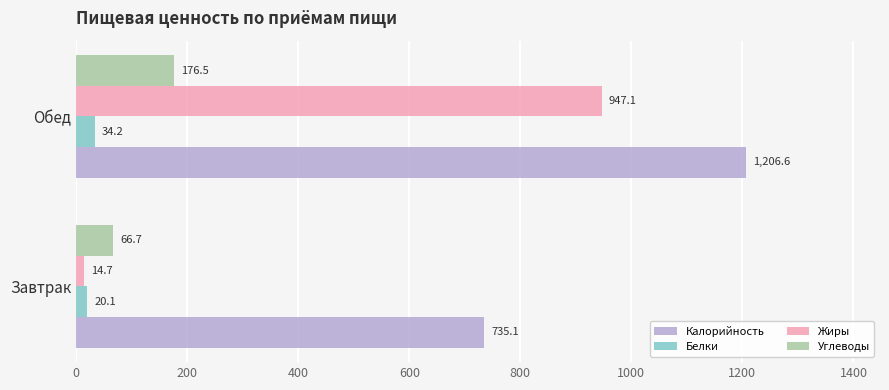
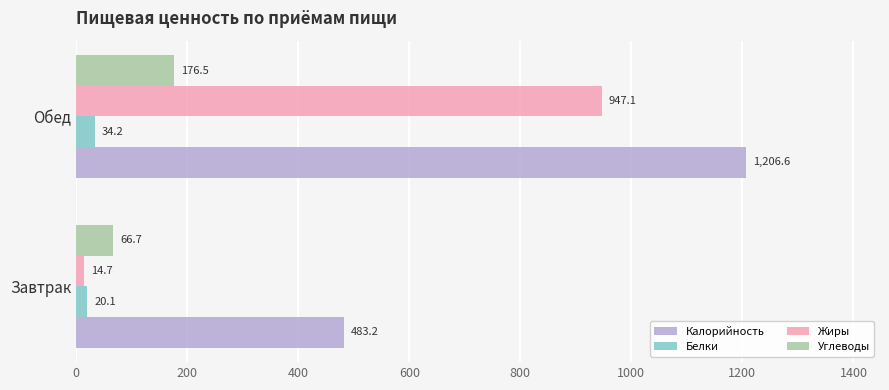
  {
    "Калорийность": {
      "Обед": "1,206.6",
-     "Завтрак": "735.1"
+     "Завтрак": "483.2"
    },
    "Жиры": {
      "Обед": "947.1",
      "Завтрак": "14.7"
    }
  }
